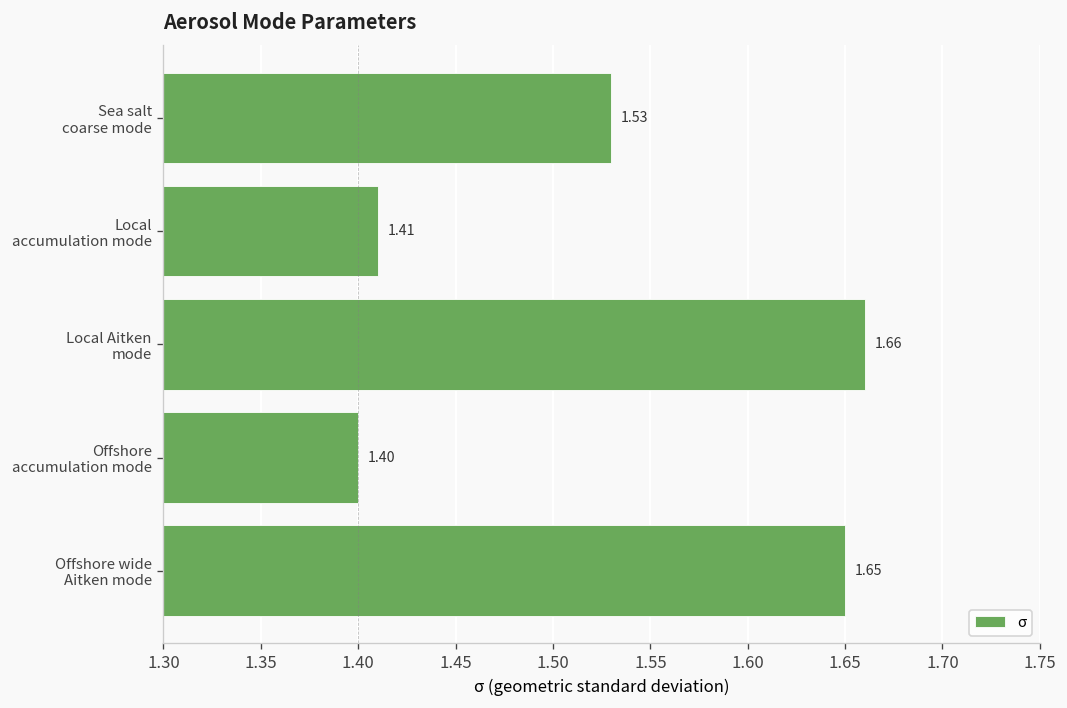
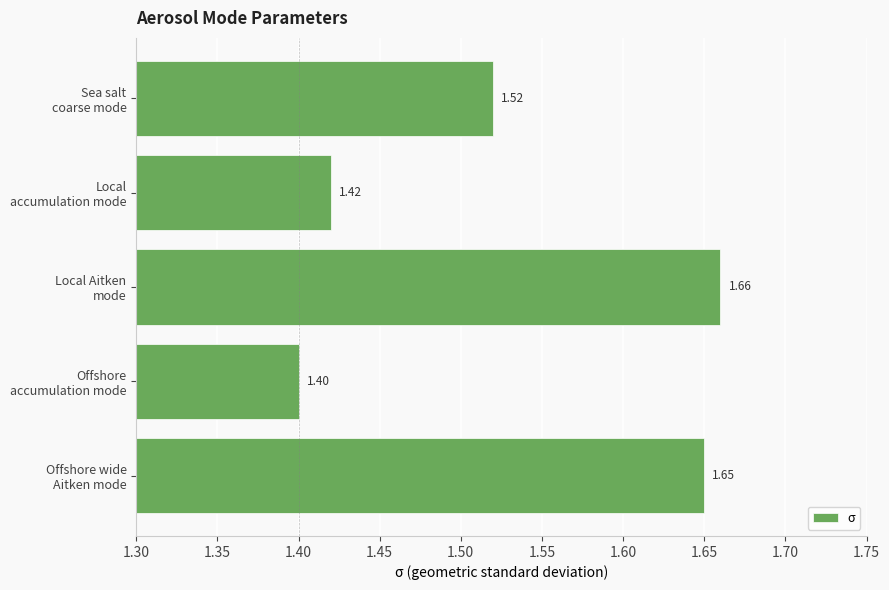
  {
-   "Sea salt coarse mode": 1.53,
-   "Local accumulation mode": 1.41,
+   "Sea salt coarse mode": 1.52,
+   "Local accumulation mode": 1.42,
    "Local Aitken mode": 1.66,
    "Offshore accumulation mode": 1.40,
    "Offshore wide Aitken mode": 1.65
  }
